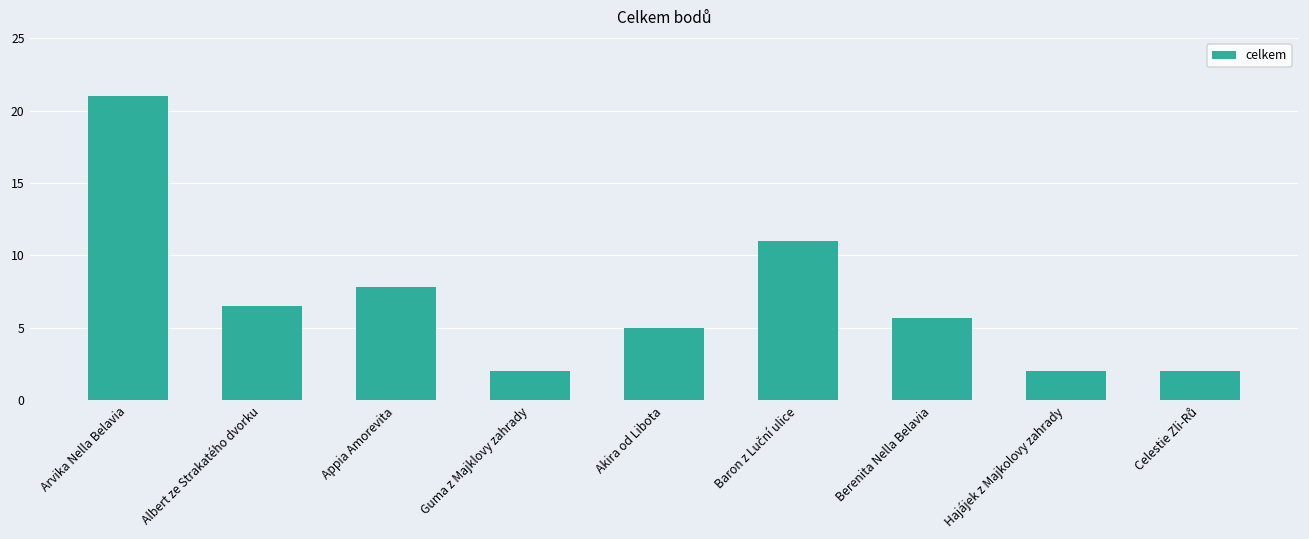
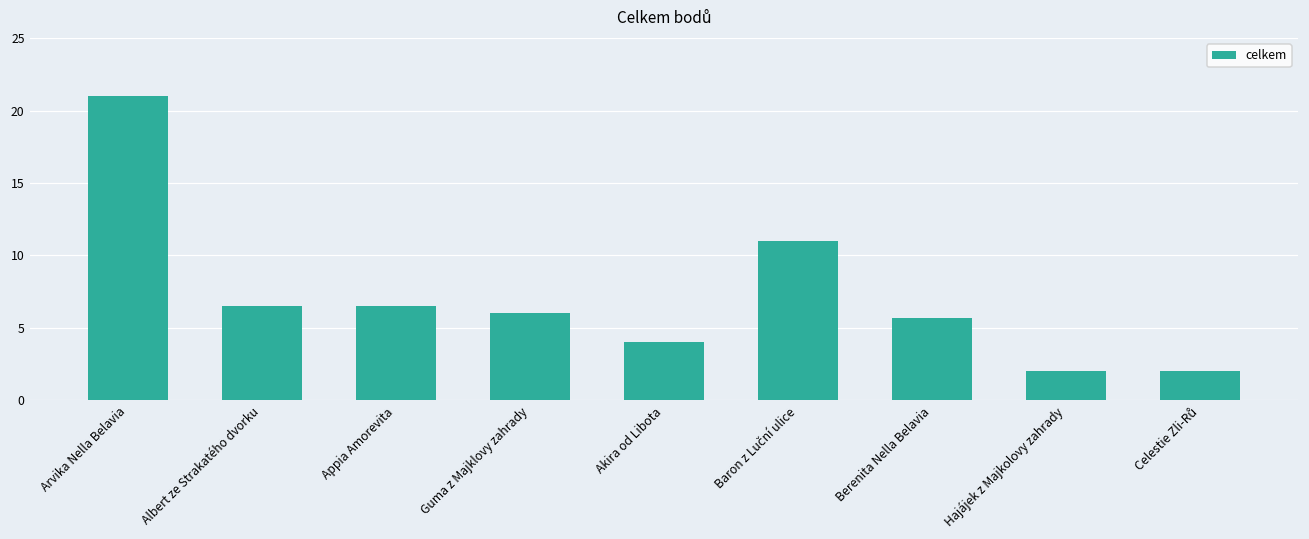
  {
    "Arvika Nella Belavia": 21.0,
    "Albert ze Strakatého dvorku": 6.5,
-   "Appia Amorevita": 7.8,
-   "Guma z Majklovy zahrady": 2,
-   "Akira od Libota": 5,
+   "Appia Amorevita": 6.5,
+   "Guma z Majklovy zahrady": 6,
+   "Akira od Libota": 4,
    "Baron z Luční ulice": 11.0,
    "Berenita Nella Belavia": 5.7,
    "Hajájek z Majkolovy zahrady": 2.0,
    "Celestie Zli-Rů": 2.0
  }
